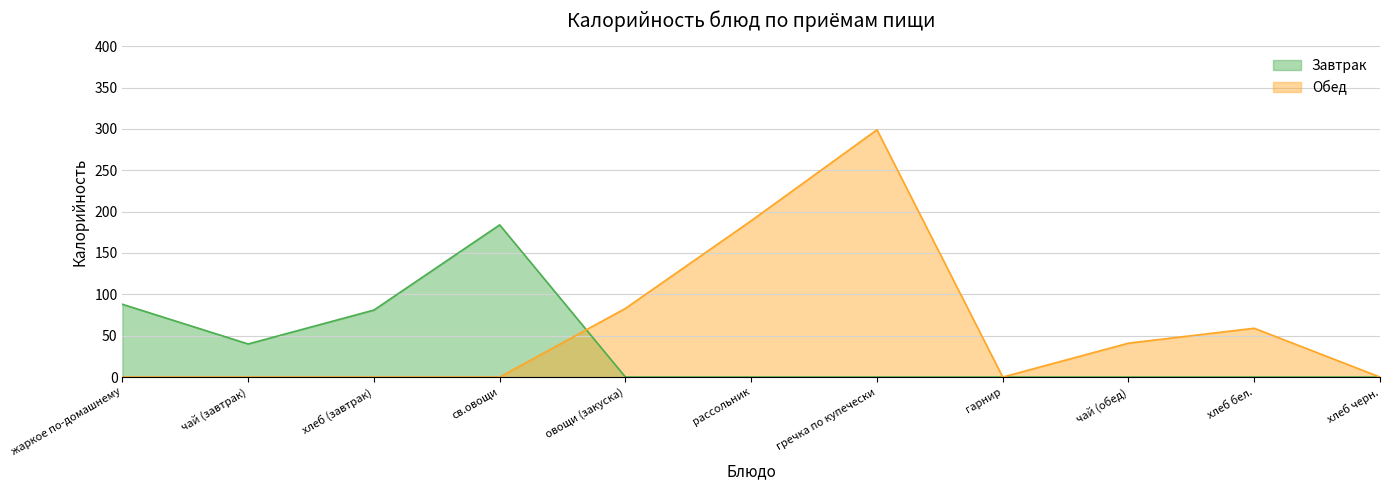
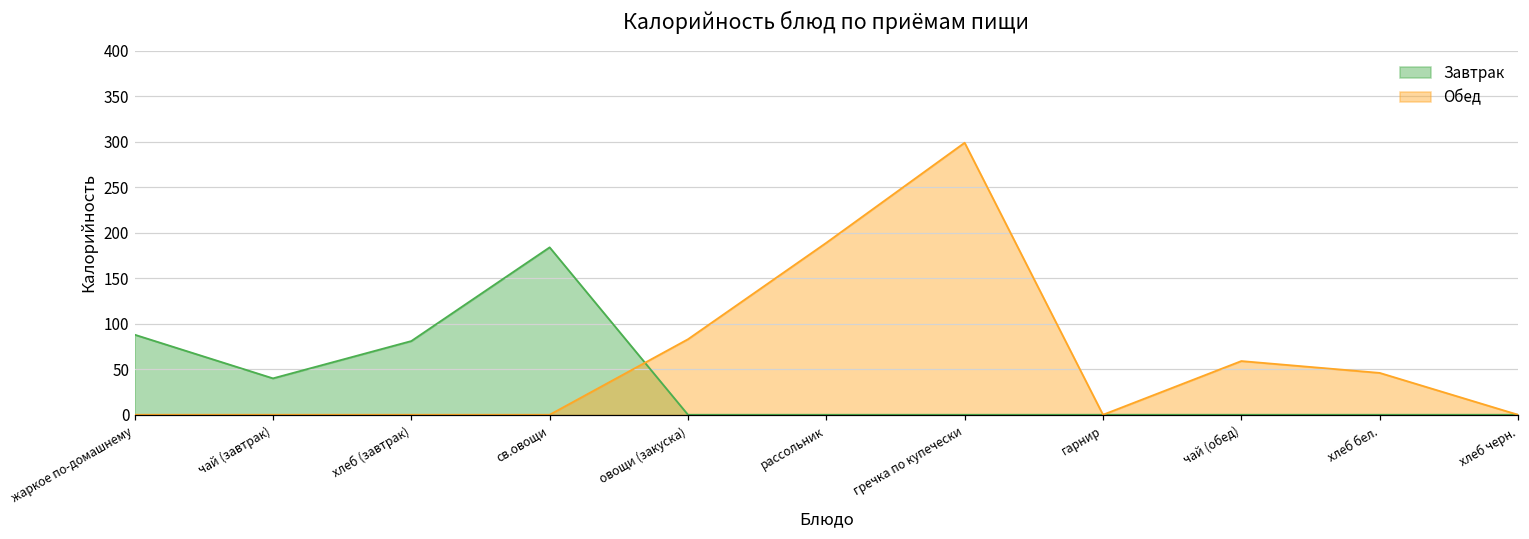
  {
    "Завтрак": {
      "жаркое по-домашнему": 90,
      "чай (завтрак)": 40,
      "хлеб (завтрак)": 80,
      "св.овощи": 180,
      "овощи (закуска)": 0,
      "рассольник": 0,
      "гречка по купечески": 0,
      "чай (обед)": 0,
      "хлеб бел.": 0
    },
    "Обед": {
      "жаркое по-домашнему": 0,
      "чай (завтрак)": 0,
      "хлеб (завтрак)": 0,
      "св.овощи": 0,
      "овощи (закуска)": 80,
      "рассольник": 190,
      "гречка по купечески": 300,
-     "чай (обед)": 40,
-     "хлеб бел.": 60
+     "чай (обед)": 60,
+     "хлеб бел.": 50
    }
  }
